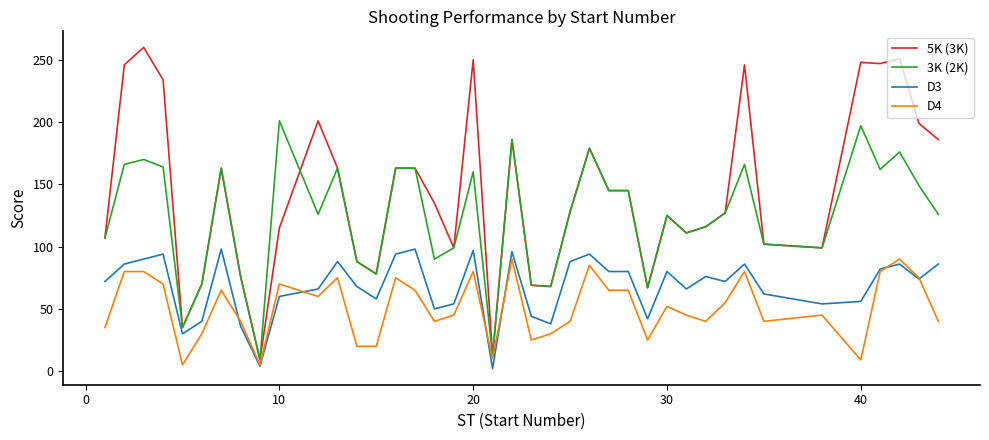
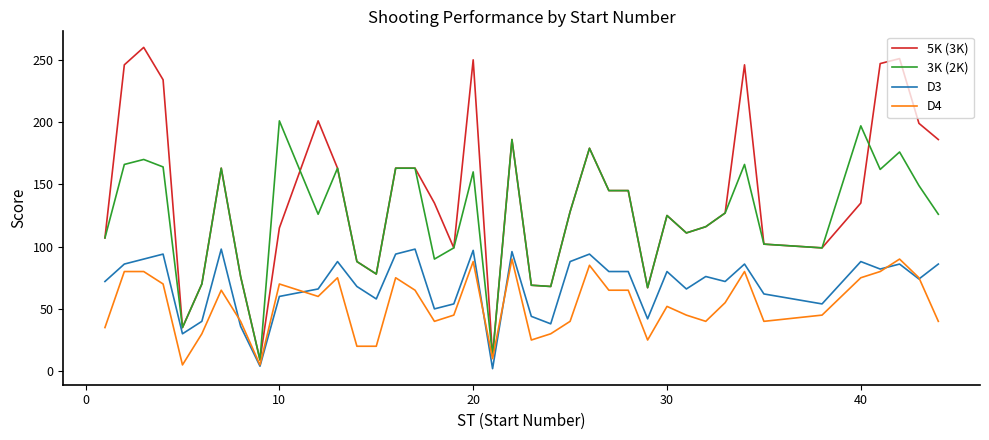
  {
    "5K (3K)": {
      "10": 115,
      "20": 250,
-     "40": 248
+     "40": 135
    },
    "3K (2K)": {
      "10": 201,
      "20": 160,
      "40": 197
    },
    "D3": {
      "10": 60,
      "20": 97,
      "30": 80,
-     "40": 56
+     "40": 88
    },
    "D4": {
      "10": 70,
-     "20": 80,
+     "20": 88,
      "30": 52,
-     "40": 9
+     "40": 75
    }
  }
